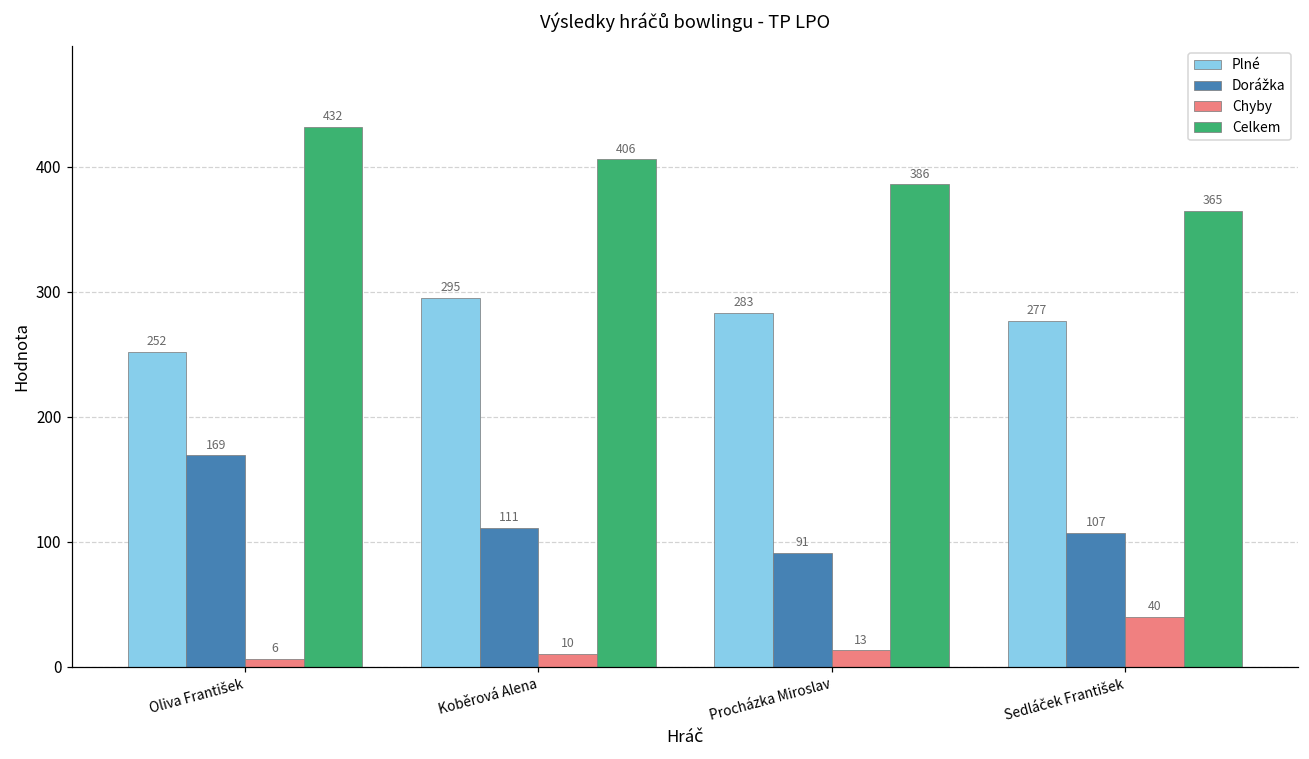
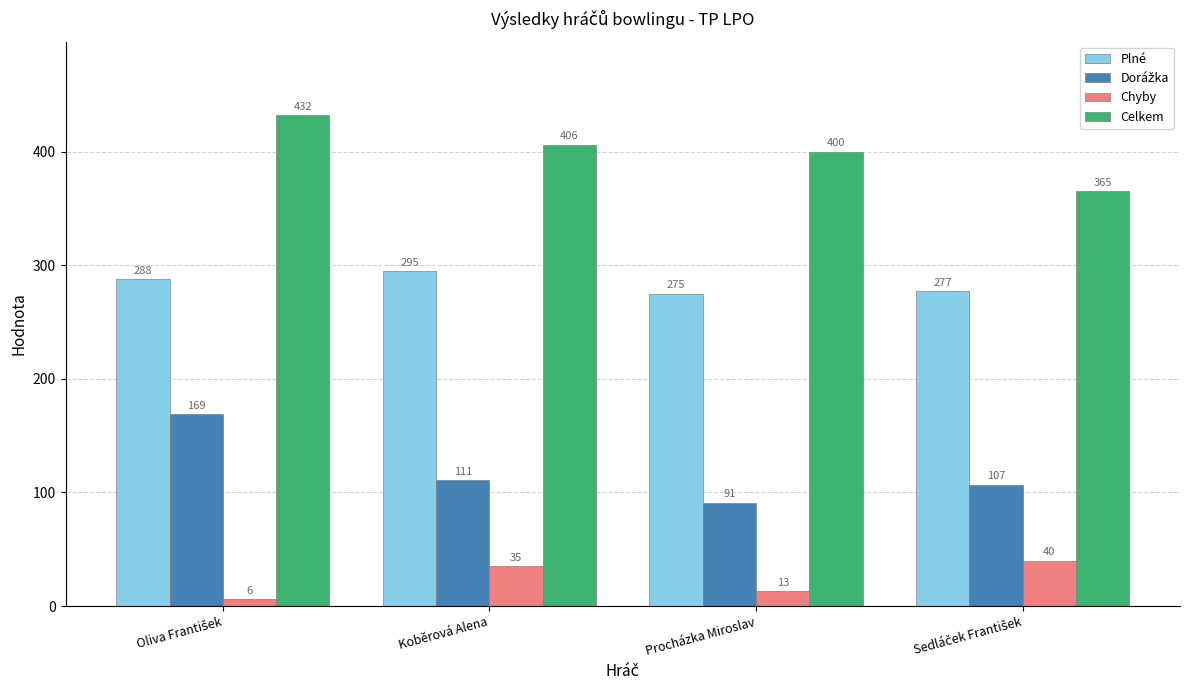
  {
    "Plné": {
-     "Oliva František": 252,
+     "Oliva František": 288,
      "Koběrová Alena": 295,
-     "Procházka Miroslav": 283,
+     "Procházka Miroslav": 275,
      "Sedláček František": 277
    },
    "Dorážka": {
      "Oliva František": 169,
      "Koběrová Alena": 111,
      "Procházka Miroslav": 91,
      "Sedláček František": 107
    },
    "Chyby": {
      "Oliva František": 6,
-     "Koběrová Alena": 10,
+     "Koběrová Alena": 35,
      "Procházka Miroslav": 13,
      "Sedláček František": 40
    },
    "Celkem": {
      "Oliva František": 432,
      "Koběrová Alena": 406,
-     "Procházka Miroslav": 386,
+     "Procházka Miroslav": 400,
      "Sedláček František": 365
    }
  }
